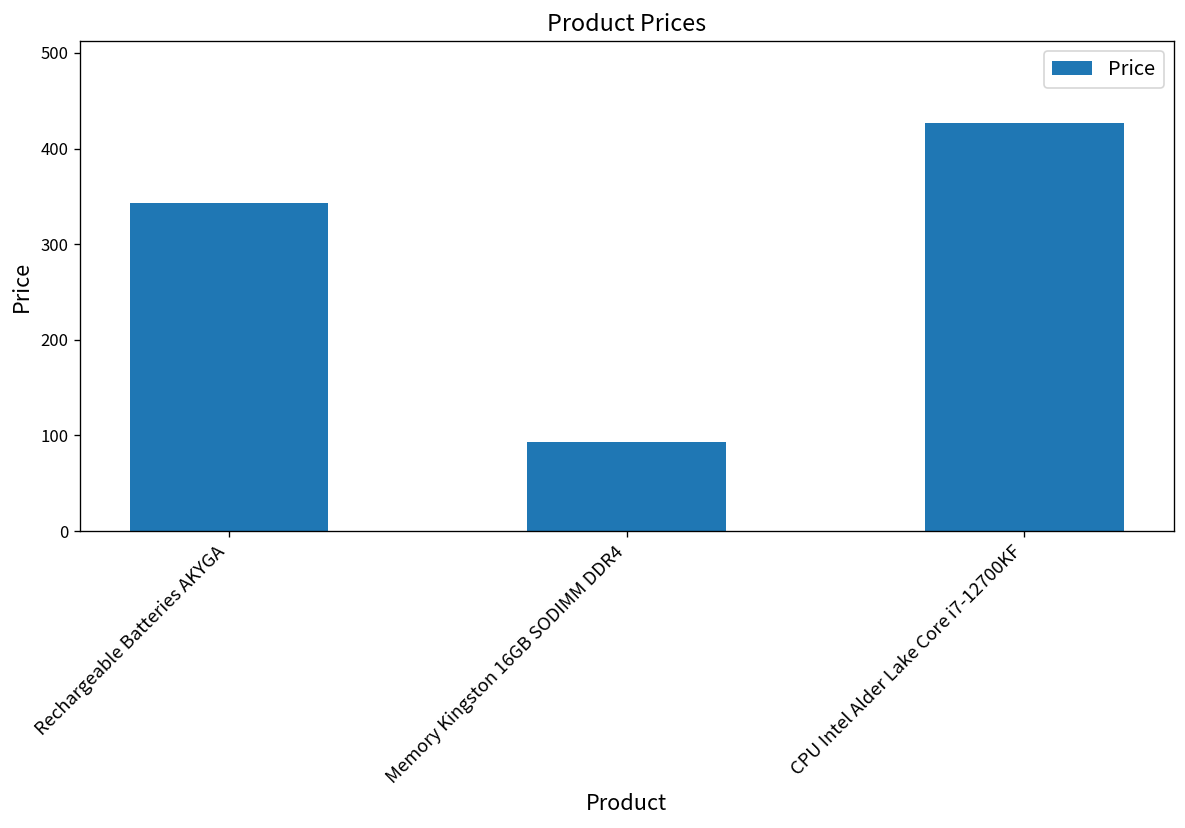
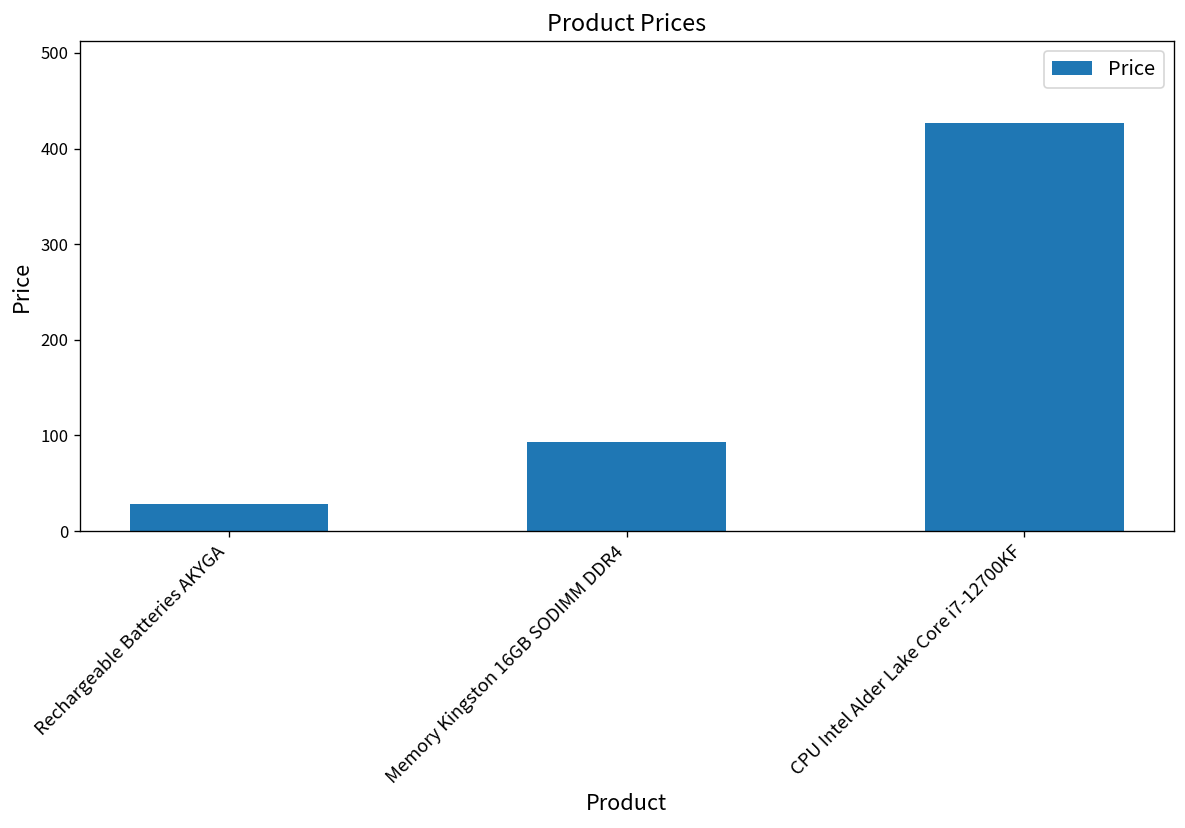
  {
-   "Rechargeable Batteries AKYGA": 340,
+   "Rechargeable Batteries AKYGA": 30,
    "Memory Kingston 16GB SODIMM DDR4": 90,
    "CPU Intel Alder Lake Core i7-12700KF": 430
  }
